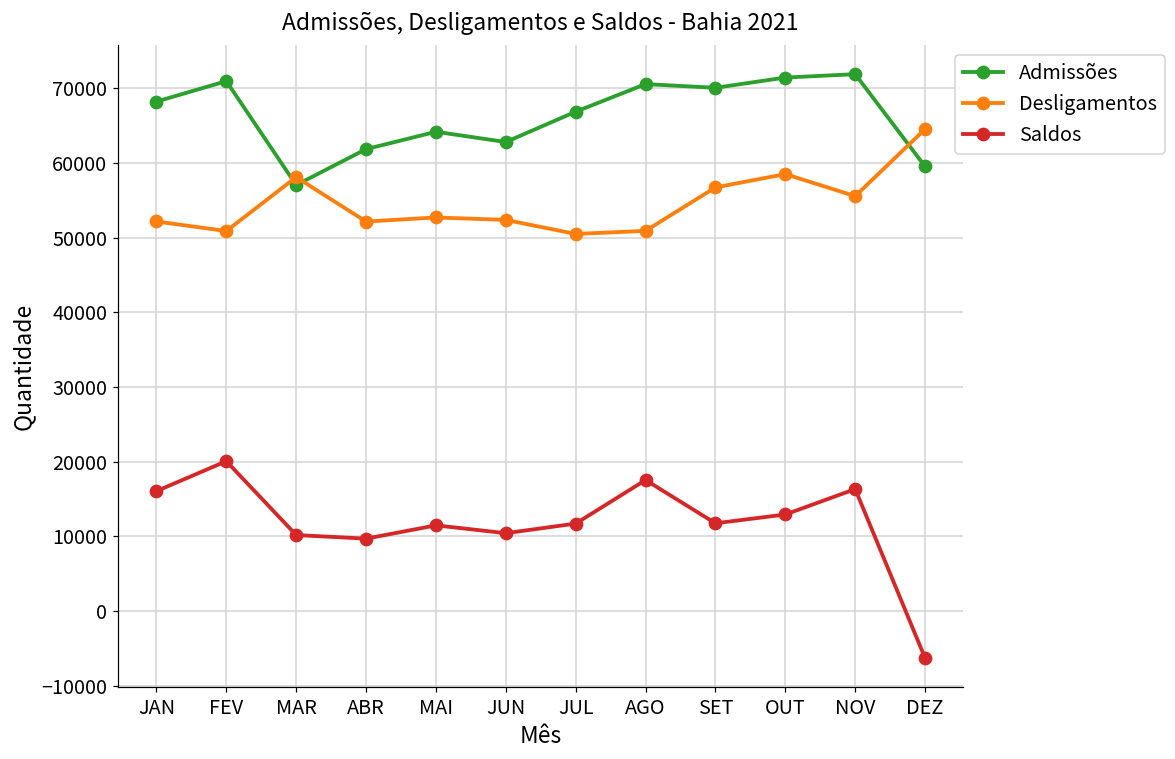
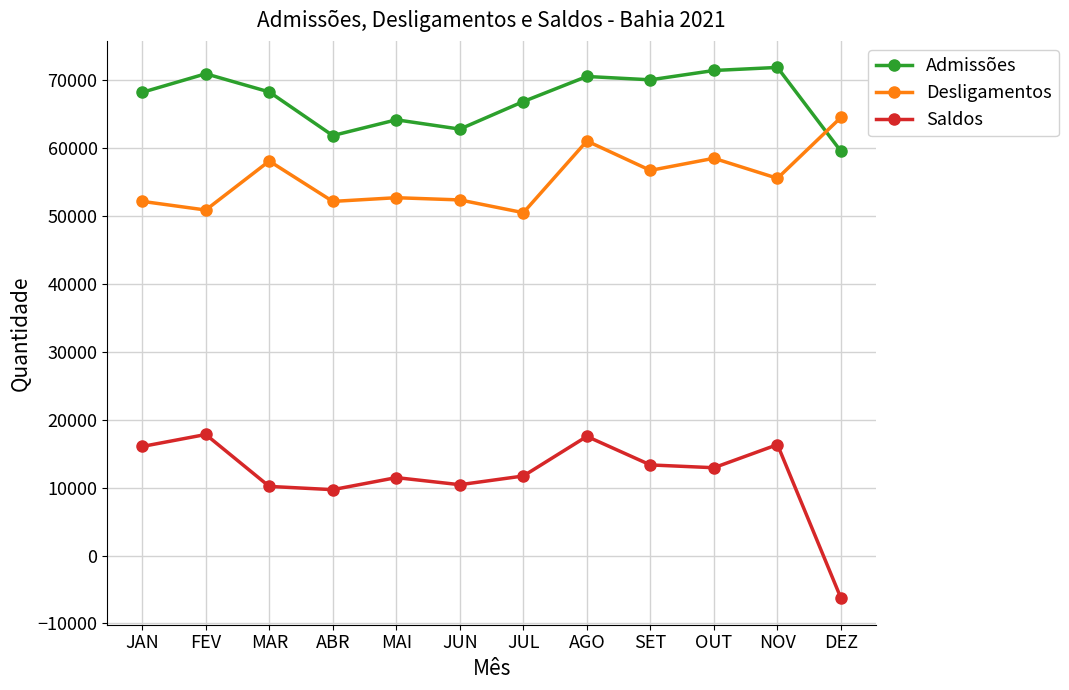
  {
    "Admissões": {
      "JAN": 68000,
      "FEV": 71000,
-     "MAR": 57000,
+     "MAR": 68000,
      "ABR": 62000,
      "MAI": 64000,
      "JUN": 63000,
      "JUL": 67000,
      "AGO": 71000,
      "SET": 70000,
      "OUT": 71000,
      "NOV": 72000,
      "DEZ": 60000
    },
    "Desligamentos": {
      "JAN": 52000,
      "FEV": 51000,
      "MAR": 58000,
      "ABR": 52000,
      "MAI": 53000,
      "JUN": 52000,
      "JUL": 51000,
-     "AGO": 51000,
+     "AGO": 61000,
      "SET": 57000,
      "OUT": 59000,
      "NOV": 56000,
      "DEZ": 65000
    },
    "Saldos": {
      "JAN": 16000,
-     "FEV": 20000,
+     "FEV": 18000,
      "MAR": 10000,
      "ABR": 10000,
      "MAI": 11000,
      "JUN": 10000,
      "JUL": 12000,
      "AGO": 18000,
-     "SET": 12000,
+     "SET": 13000,
      "OUT": 13000,
      "NOV": 16000,
      "DEZ": -6000
    }
  }
